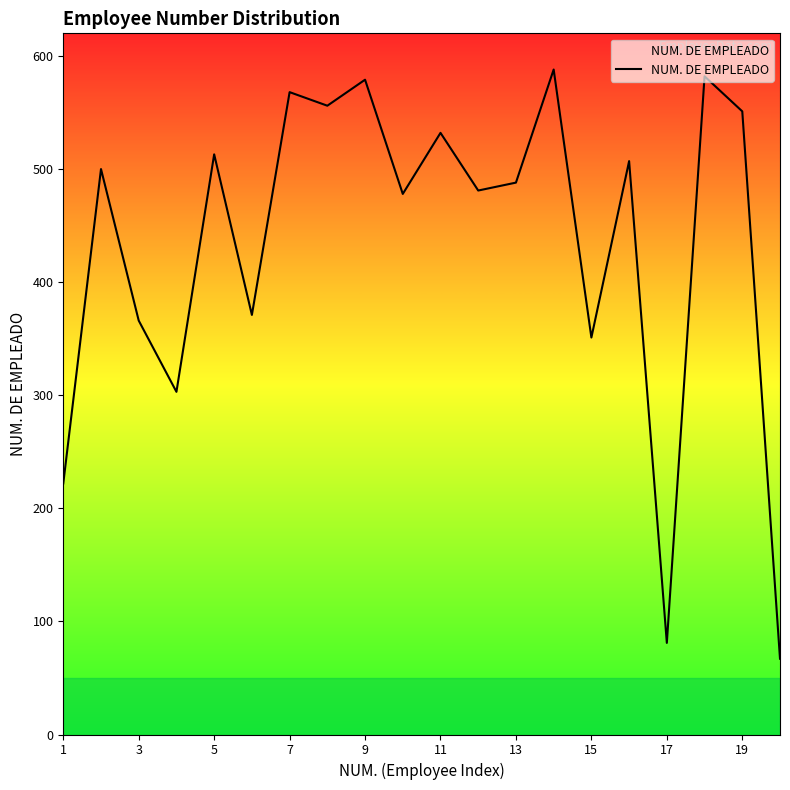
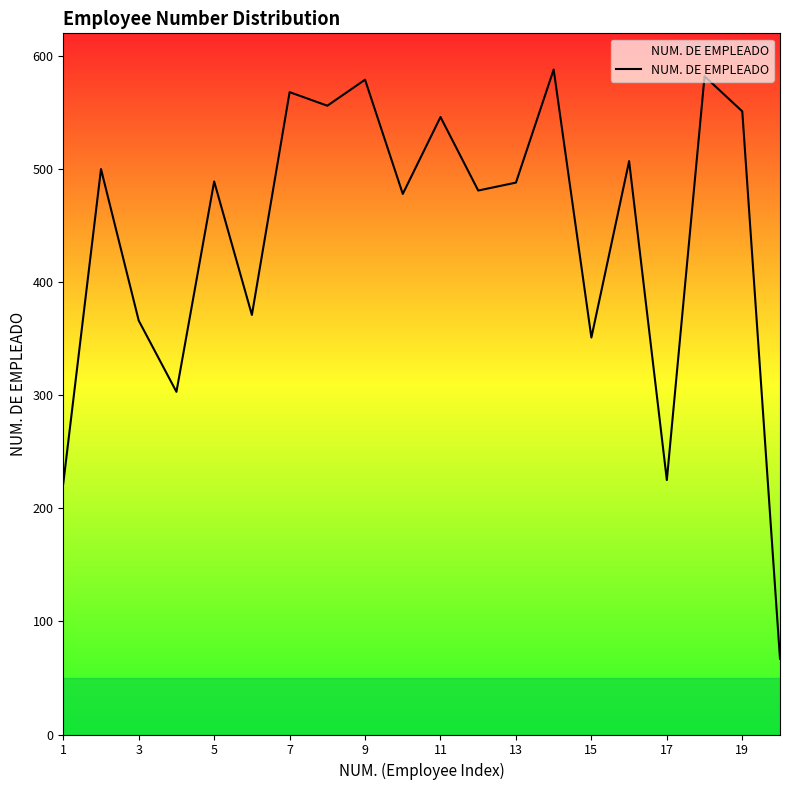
  {
    "1": 222,
    "3": 366,
-   "5": 513,
+   "5": 489,
    "7": 568,
    "9": 579,
-   "11": 532,
+   "11": 546,
    "13": 488,
    "15": 351,
-   "17": 81,
+   "17": 225,
    "19": 551
  }
